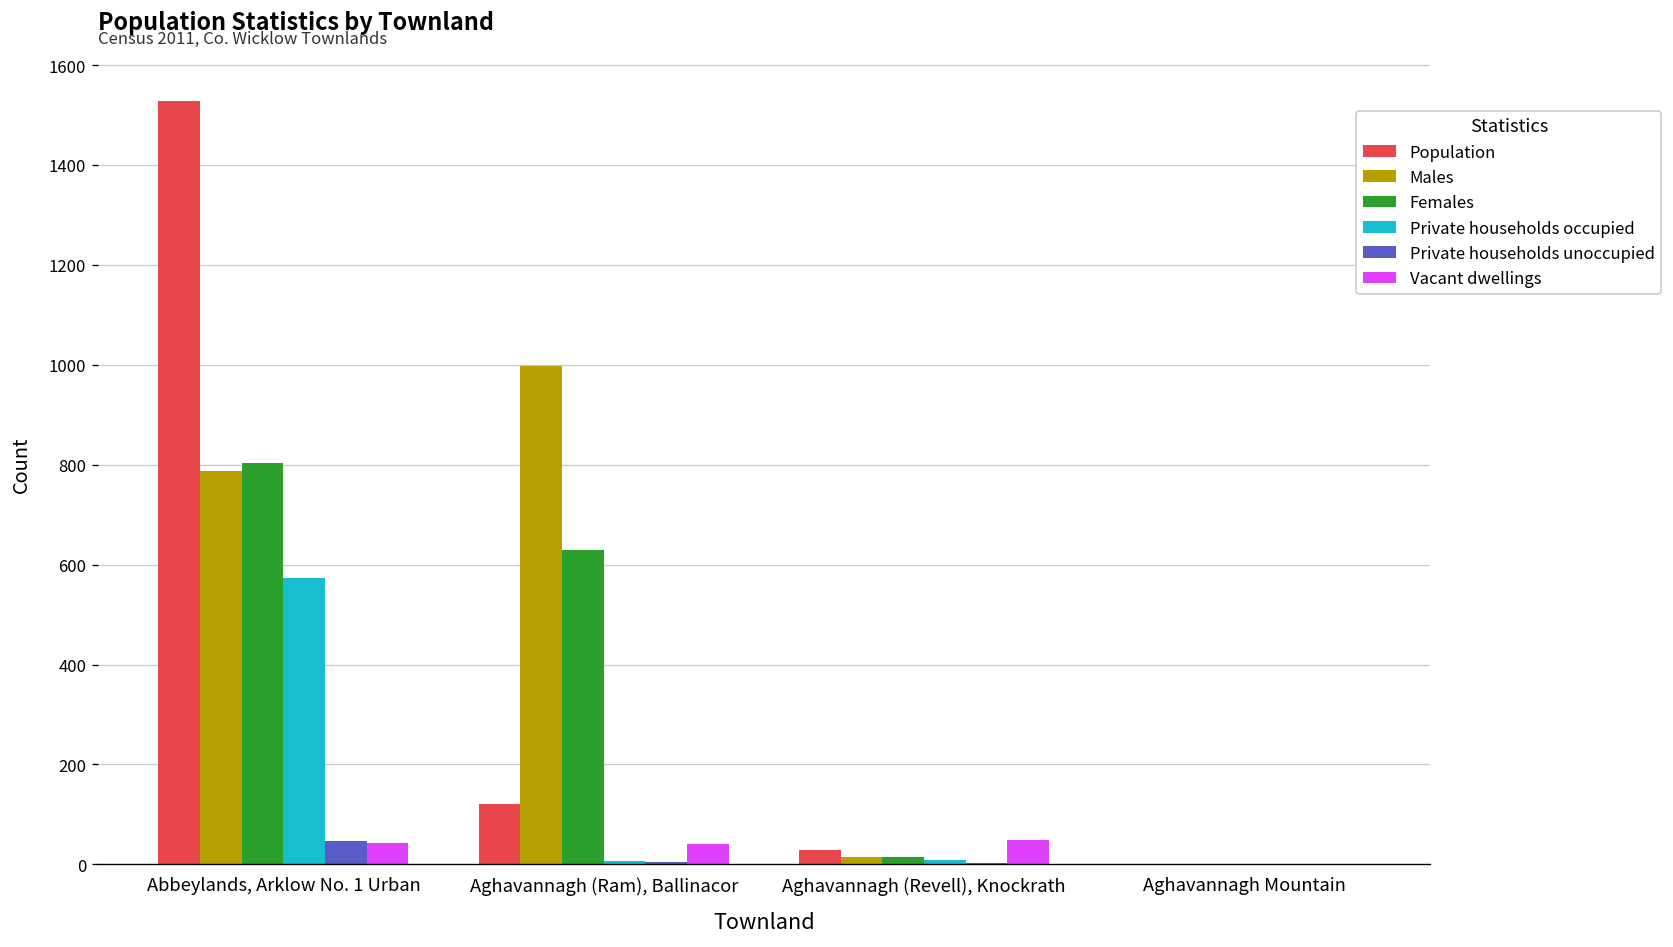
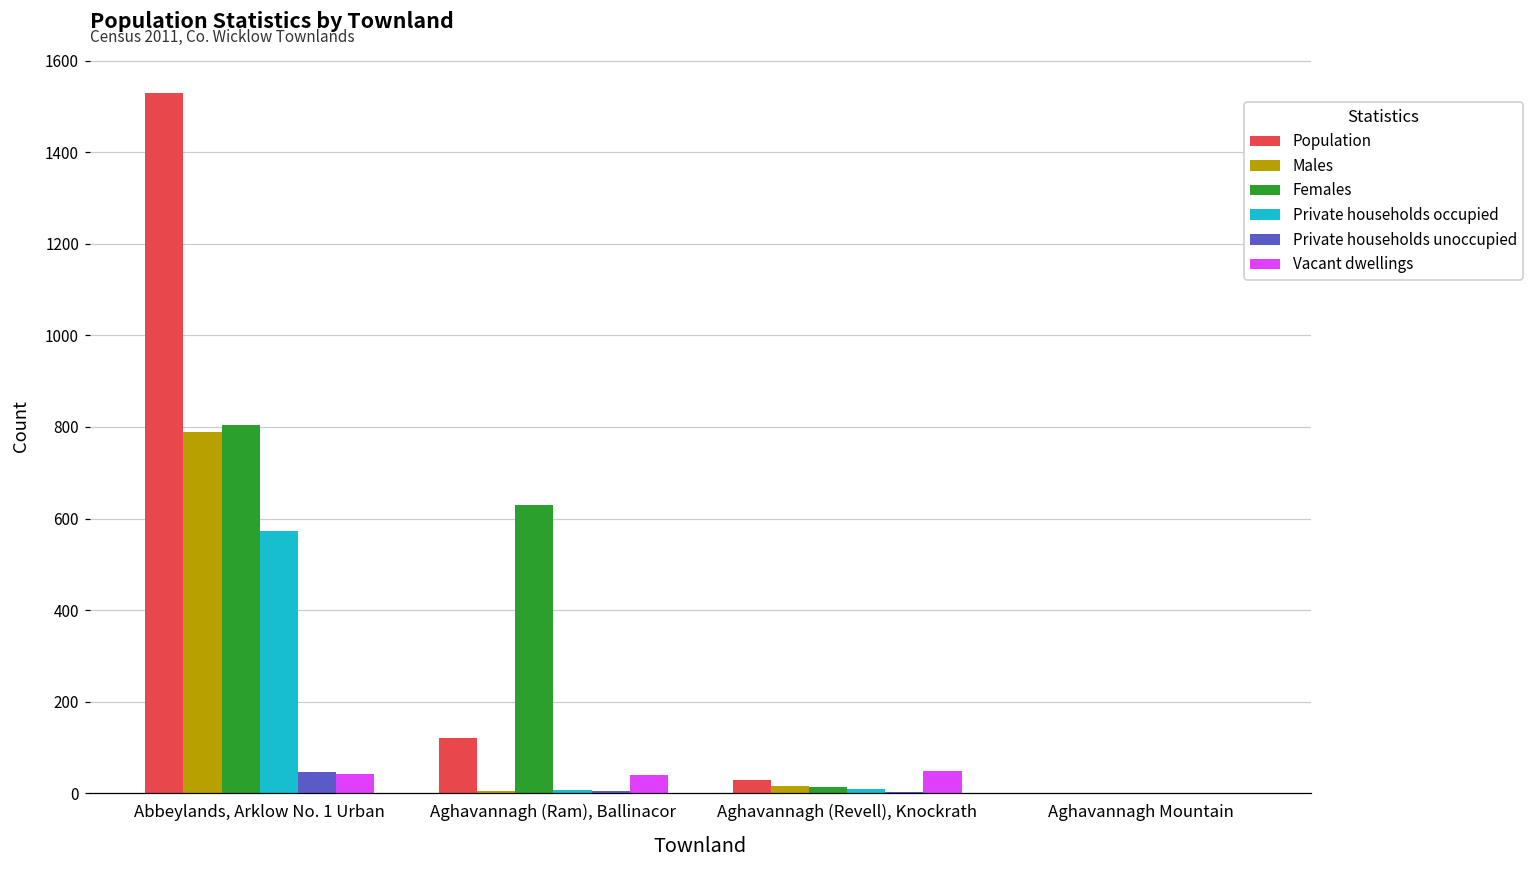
  {
    "Population": {
      "Abbeylands, Arklow No. 1 Urban": 1530,
      "Aghavannagh (Ram), Ballinacor": 120,
      "Aghavannagh (Revell), Knockrath": 30,
      "Aghavannagh Mountain": 0
    },
    "Males": {
      "Abbeylands, Arklow No. 1 Urban": 790,
-     "Aghavannagh (Ram), Ballinacor": 1000,
+     "Aghavannagh (Ram), Ballinacor": 10,
      "Aghavannagh (Revell), Knockrath": 20,
      "Aghavannagh Mountain": 0
    },
    "Females": {
      "Abbeylands, Arklow No. 1 Urban": 800,
      "Aghavannagh (Ram), Ballinacor": 630,
      "Aghavannagh (Revell), Knockrath": 10,
      "Aghavannagh Mountain": 0
    },
    "Private households occupied": {
      "Abbeylands, Arklow No. 1 Urban": 570,
      "Aghavannagh (Ram), Ballinacor": 10,
      "Aghavannagh (Revell), Knockrath": 10,
      "Aghavannagh Mountain": 0
    },
    "Private households unoccupied": {
      "Abbeylands, Arklow No. 1 Urban": 50,
      "Aghavannagh Mountain": 0
    },
    "Vacant dwellings": {
      "Abbeylands, Arklow No. 1 Urban": 40,
      "Aghavannagh (Ram), Ballinacor": 40,
      "Aghavannagh (Revell), Knockrath": 50,
      "Aghavannagh Mountain": 0
    }
  }
